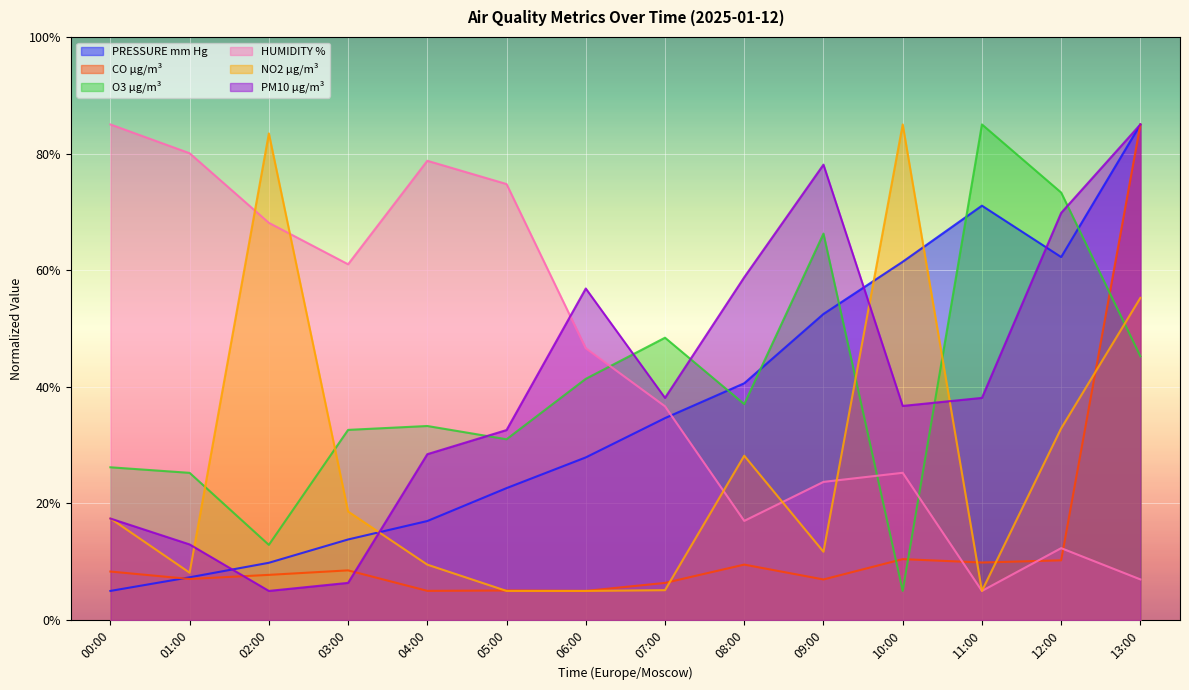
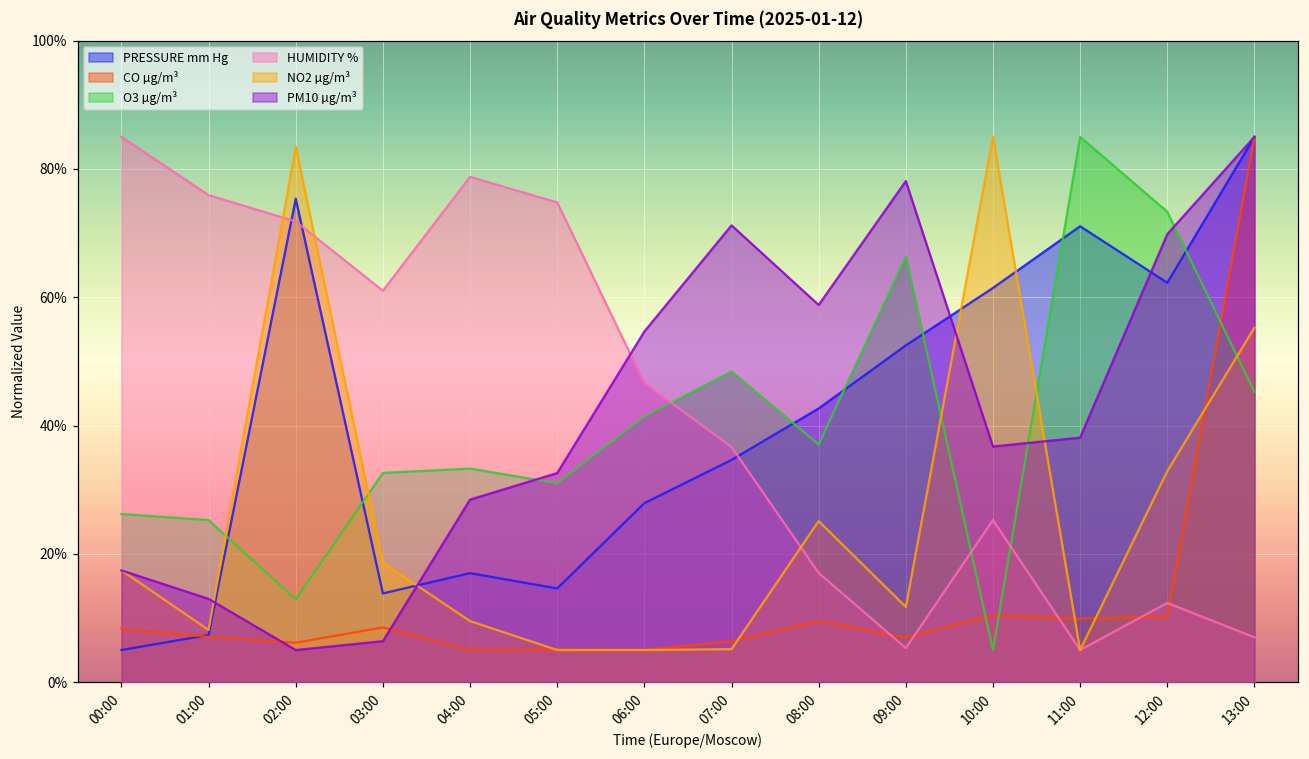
  {
    "PRESSURE mm Hg": {
      "00:00": "5%",
-     "02:00": "10%",
+     "02:00": "75%",
      "03:00": "14%",
      "04:00": "17%",
-     "05:00": "23%",
+     "05:00": "15%",
      "06:00": "28%",
      "07:00": "35%",
-     "08:00": "41%",
+     "08:00": "43%",
      "09:00": "52%",
      "10:00": "61%",
      "11:00": "71%",
      "12:00": "62%"
    },
    "CO µg/m³": {
      "00:00": "8%",
-     "02:00": "8%",
+     "02:00": "6%",
      "03:00": "9%",
      "04:00": "5%",
      "07:00": "6%",
      "08:00": "10%",
      "09:00": "7%",
      "10:00": "10%",
      "11:00": "10%",
      "12:00": "10%"
    },
    "O3 µg/m³": {
      "00:00": "26%",
      "01:00": "25%",
      "02:00": "13%",
      "03:00": "33%",
      "04:00": "33%",
      "05:00": "31%",
      "06:00": "41%",
      "07:00": "48%",
      "08:00": "37%",
      "09:00": "66%",
      "10:00": "5%",
      "11:00": "85%",
      "12:00": "73%",
      "13:00": "45%"
    },
    "HUMIDITY %": {
      "00:00": "85%",
-     "01:00": "80%",
-     "02:00": "68%",
+     "01:00": "76%",
+     "02:00": "72%",
      "03:00": "61%",
      "04:00": "79%",
      "05:00": "75%",
      "06:00": "47%",
      "07:00": "37%",
      "08:00": "17%",
-     "09:00": "24%",
+     "09:00": "5%",
      "10:00": "25%",
      "12:00": "12%",
      "13:00": "7%"
    },
    "NO2 µg/m³": {
      "01:00": "8%",
      "02:00": "83%",
      "03:00": "19%",
      "04:00": "10%",
      "07:00": "5%",
-     "08:00": "28%",
+     "08:00": "25%",
      "09:00": "12%",
      "10:00": "85%",
      "12:00": "33%",
      "13:00": "55%"
    },
    "PM10 µg/m³": {
      "01:00": "13%",
      "02:00": "5%",
      "03:00": "6%",
      "04:00": "28%",
      "05:00": "33%",
-     "06:00": "57%",
-     "07:00": "38%",
+     "06:00": "55%",
+     "07:00": "71%",
      "08:00": "59%",
      "09:00": "78%",
      "10:00": "37%",
      "11:00": "38%",
      "12:00": "70%"
    }
  }
